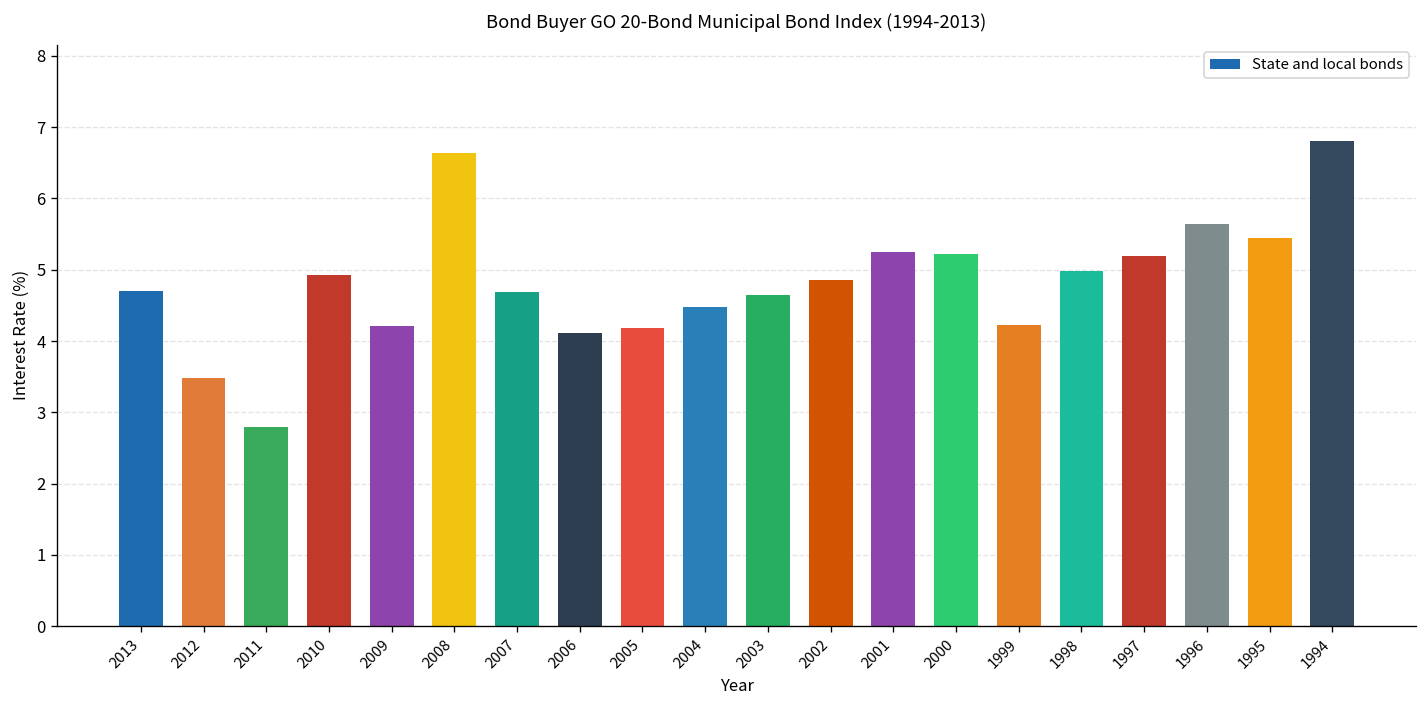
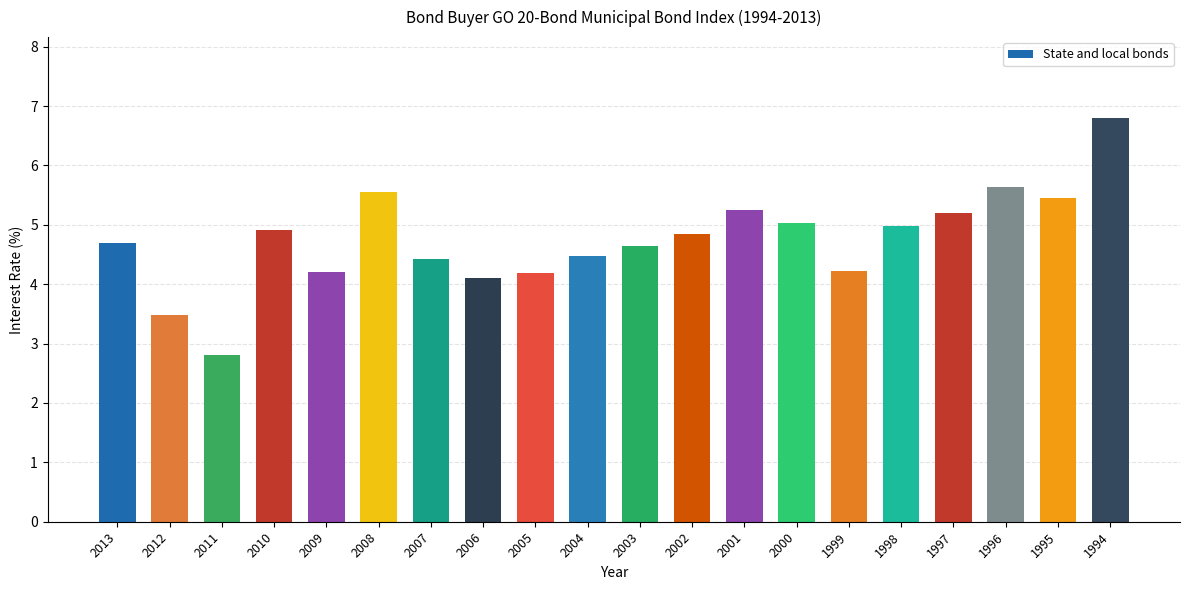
  {
    "2013": 4.7,
    "2012": 3.5,
    "2011": 2.8,
    "2010": 4.9,
    "2009": 4.2,
-   "2008": 6.6,
-   "2007": 4.7,
+   "2008": 5.6,
+   "2007": 4.4,
    "2006": 4.1,
    "2005": 4.2,
    "2004": 4.5,
    "2003": 4.7,
    "2002": 4.9,
    "2001": 5.3,
-   "2000": 5.2,
+   "2000": 5.0,
    "1999": 4.2,
    "1998": 5.0,
    "1997": 5.2,
    "1996": 5.6,
    "1995": 5.5,
    "1994": 6.8
  }
